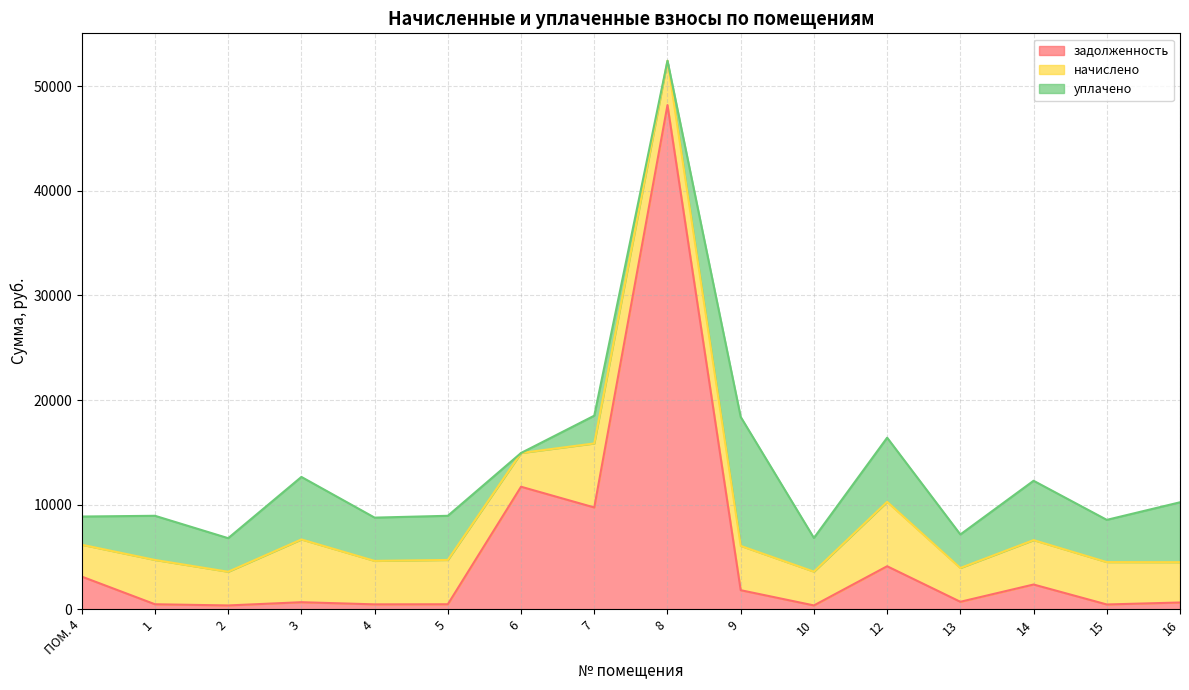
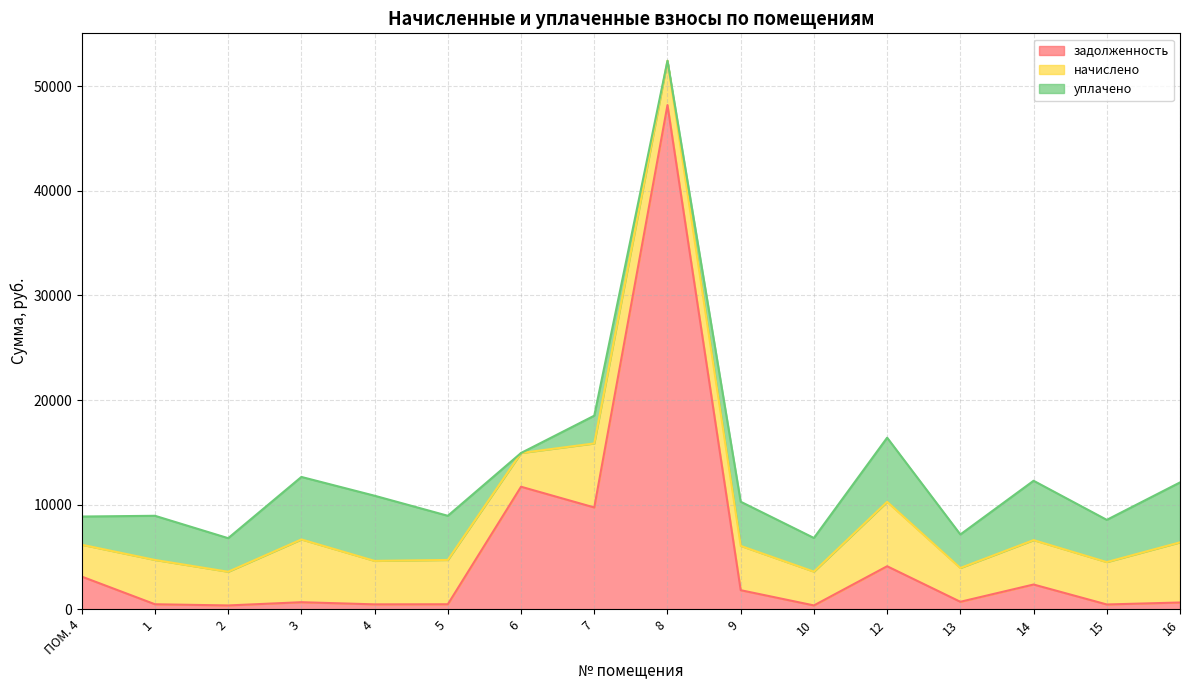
  {
    "задолженность": {
      "ПОМ. 4": 3100,
      "1": 500,
      "2": 400,
      "3": 700,
      "4": 500,
      "5": 500,
      "6": 11700,
      "7": 9700,
      "8": 48200,
      "9": 1800,
      "10": 400,
      "12": 4100,
      "13": 700,
      "14": 2400,
      "15": 500,
      "16": 600
    },
    "начислено": {
      "ПОМ. 4": 3000,
      "1": 4200,
      "2": 3200,
      "3": 6000,
      "4": 4200,
      "5": 4200,
      "7": 6100,
      "9": 4200,
      "10": 3200,
      "12": 6200,
      "13": 3200,
      "14": 4200,
      "15": 4100,
-     "16": 3900
+     "16": 5800
    },
    "уплачено": {
      "ПОМ. 4": 2700,
      "1": 4200,
      "2": 3200,
      "3": 6000,
-     "4": 4100,
+     "4": 6200,
      "5": 4200,
      "7": 2700,
-     "9": 12300,
+     "9": 4200,
      "10": 3200,
      "12": 6100,
      "13": 3200,
      "14": 5700,
      "15": 4000,
      "16": 5700
    }
  }
